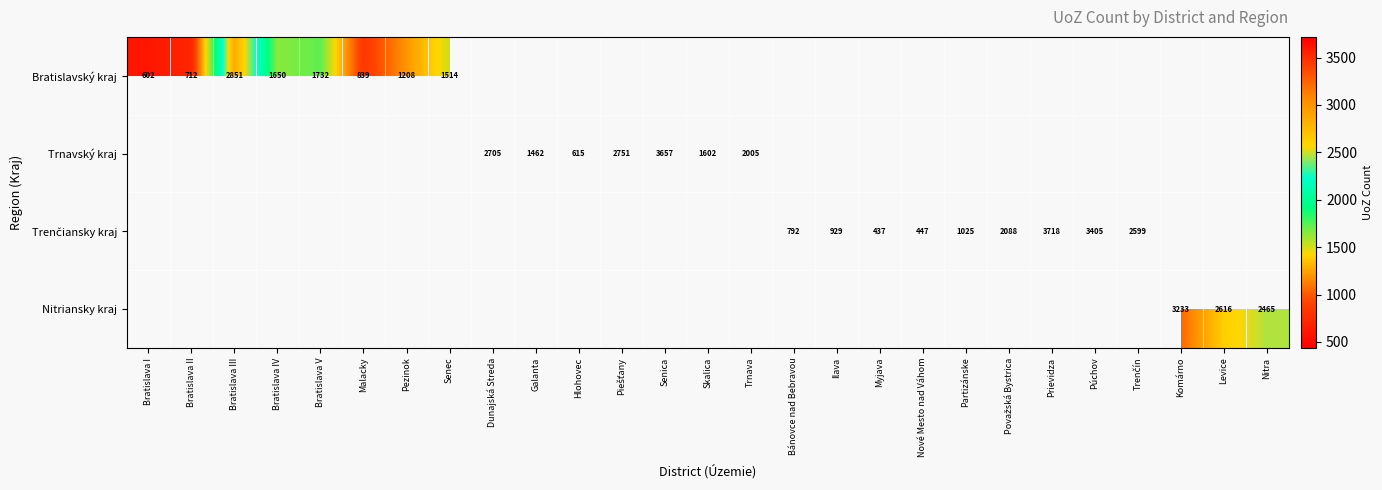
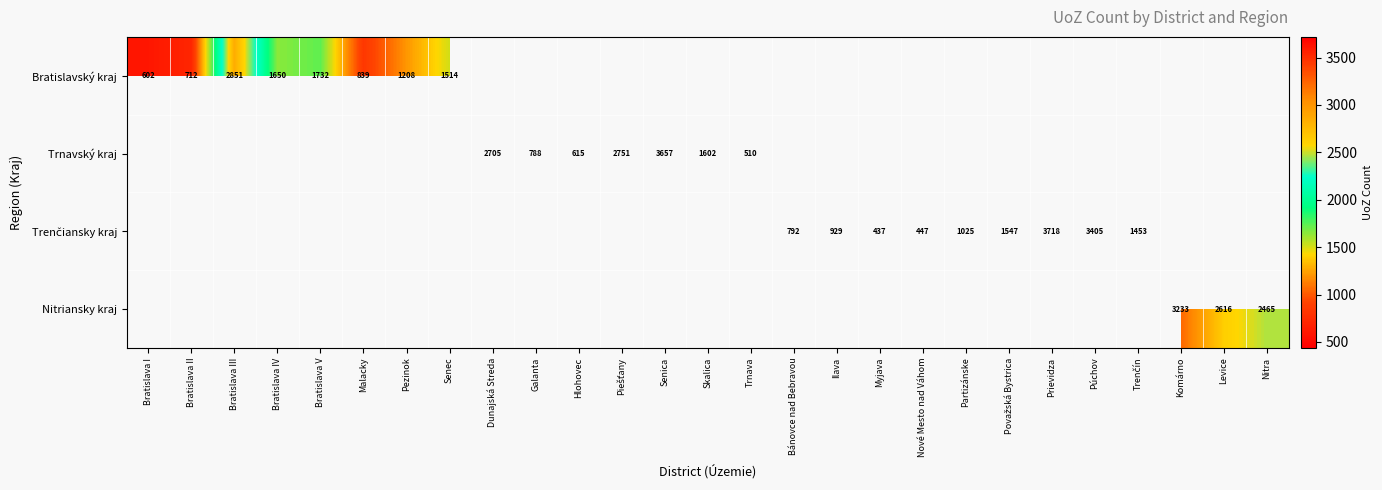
  {
    "Bratislavský kraj": {
      "Bratislava I": 602,
      "Bratislava II": 712,
      "Bratislava III": 2851,
      "Bratislava IV": 1650,
      "Bratislava V": 1732,
      "Malacky": 839,
      "Pezinok": 1208,
      "Senec": 1514
    },
    "Trnavský kraj": {
      "Dunajská Streda": 2705,
-     "Galanta": 1462,
+     "Galanta": 788,
      "Hlohovec": 615,
      "Piešťany": 2751,
      "Senica": 3657,
      "Skalica": 1602,
-     "Trnava": 2005
+     "Trnava": 510
    },
    "Trenčiansky kraj": {
      "Bánovce nad Bebravou": 792,
      "Ilava": 929,
      "Myjava": 437,
      "Nové Mesto nad Váhom": 447,
      "Partizánske": 1025,
-     "Považská Bystrica": 2088,
+     "Považská Bystrica": 1547,
      "Prievidza": 3718,
      "Púchov": 3405,
-     "Trenčín": 2599
+     "Trenčín": 1453
    },
    "Nitriansky kraj": {
      "Komárno": 3233,
      "Levice": 2616,
      "Nitra": 2465
    }
  }
